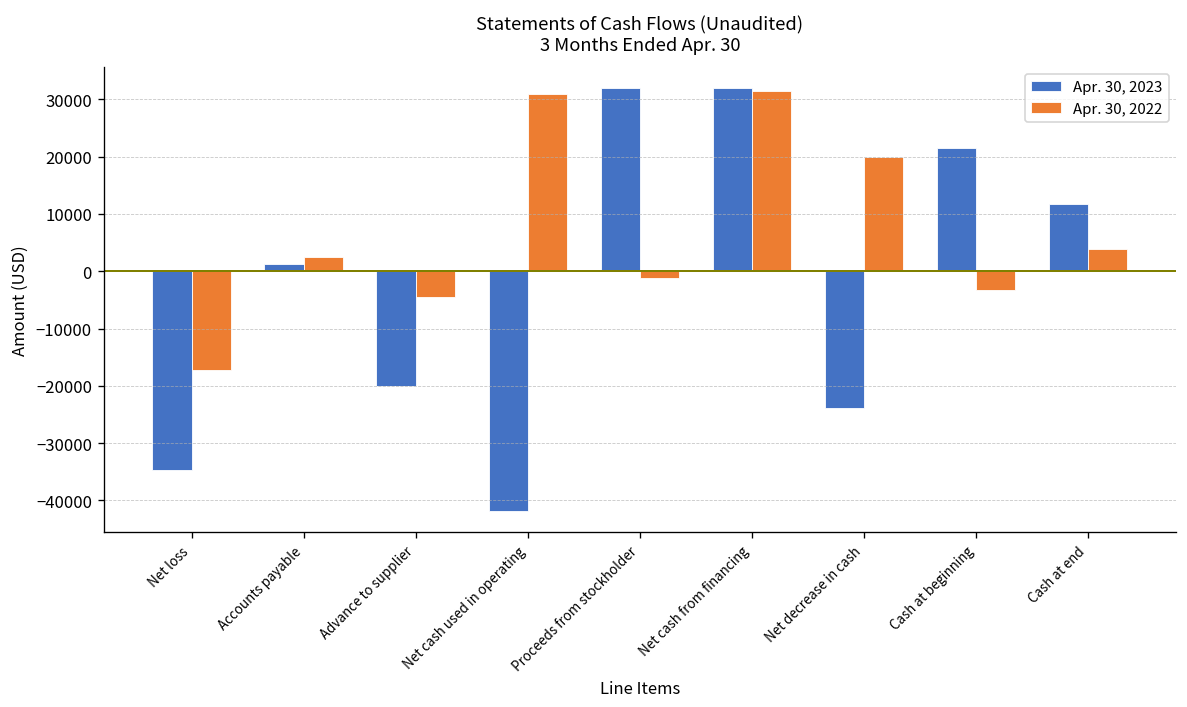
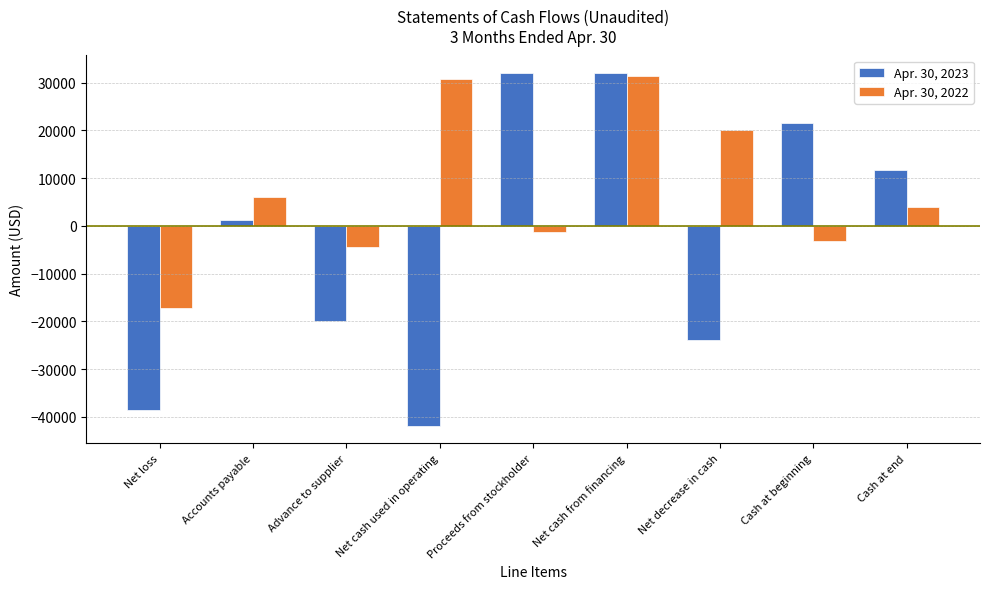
  {
    "Apr. 30, 2023": {
-     "Net loss": -35000,
+     "Net loss": -39000,
      "Accounts payable": 1000,
      "Advance to supplier": -20000,
      "Net cash used in operating": -42000,
      "Proceeds from stockholder": 32000,
      "Net cash from financing": 32000,
      "Net decrease in cash": -24000,
      "Cash at beginning": 22000,
      "Cash at end": 12000
    },
    "Apr. 30, 2022": {
      "Net loss": -17000,
-     "Accounts payable": 3000,
+     "Accounts payable": 6000,
      "Advance to supplier": -5000,
      "Net cash used in operating": 31000,
      "Proceeds from stockholder": -1000,
      "Net cash from financing": 31000,
      "Net decrease in cash": 20000,
      "Cash at beginning": -3000,
      "Cash at end": 4000
    }
  }
